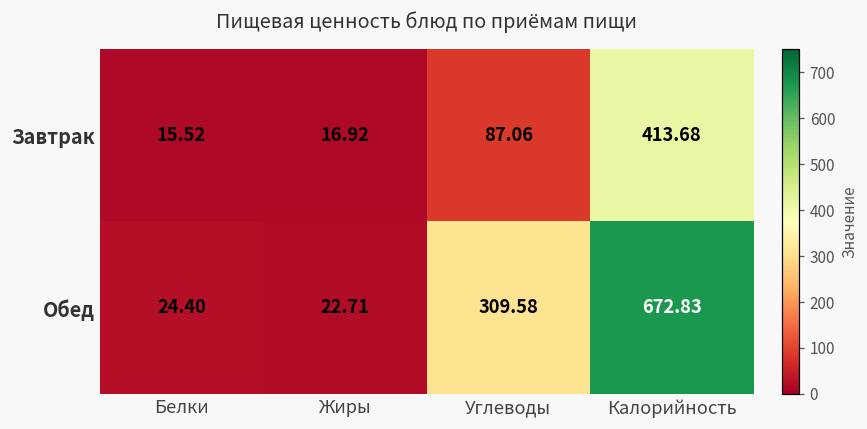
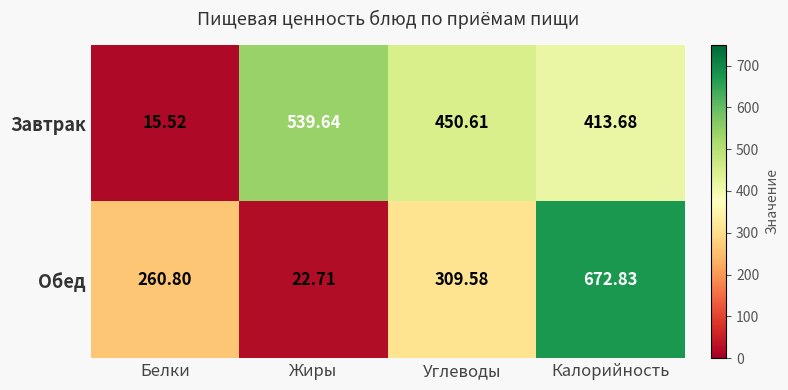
  {
    "Завтрак": {
      "Белки": 15.52,
-     "Жиры": 16.92,
-     "Углеводы": 87.06,
+     "Жиры": 539.64,
+     "Углеводы": 450.61,
      "Калорийность": 413.68
    },
    "Обед": {
-     "Белки": 24.40,
+     "Белки": 260.80,
      "Жиры": 22.71,
      "Углеводы": 309.58,
      "Калорийность": 672.83
    }
  }
